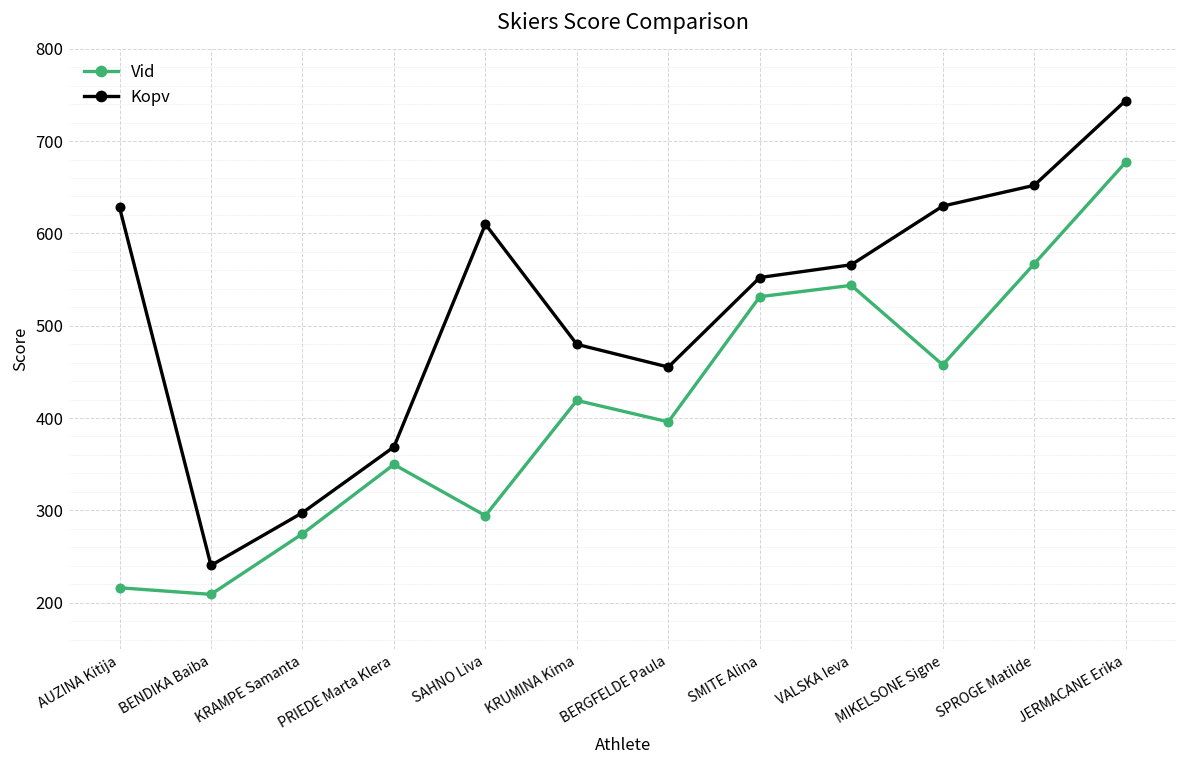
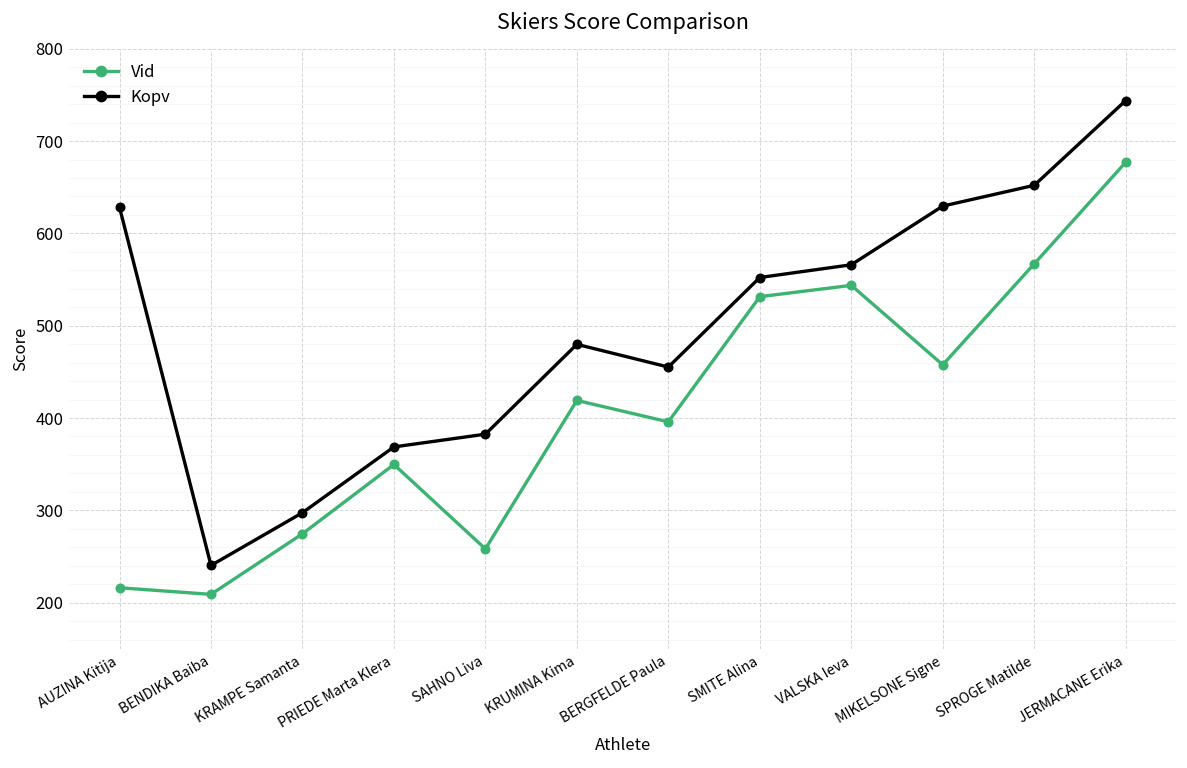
  {
    "Vid": {
      "AUZINA Kitija": 220,
      "BENDIKA Baiba": 210,
      "KRAMPE Samanta": 270,
      "PRIEDE Marta Klera": 350,
-     "SAHNO Liva": 290,
+     "SAHNO Liva": 260,
      "KRUMINA Kima": 420,
      "BERGFELDE Paula": 400,
      "SMITE Alina": 530,
      "VALSKA Ieva": 540,
      "MIKELSONE Signe": 460,
      "SPROGE Matilde": 570,
      "JERMACANE Erika": 680
    },
    "Kopv": {
      "AUZINA Kitija": 630,
      "BENDIKA Baiba": 240,
      "KRAMPE Samanta": 300,
      "PRIEDE Marta Klera": 370,
-     "SAHNO Liva": 610,
+     "SAHNO Liva": 380,
      "KRUMINA Kima": 480,
      "BERGFELDE Paula": 460,
      "SMITE Alina": 550,
      "VALSKA Ieva": 570,
      "MIKELSONE Signe": 630,
      "SPROGE Matilde": 650,
      "JERMACANE Erika": 740
    }
  }
